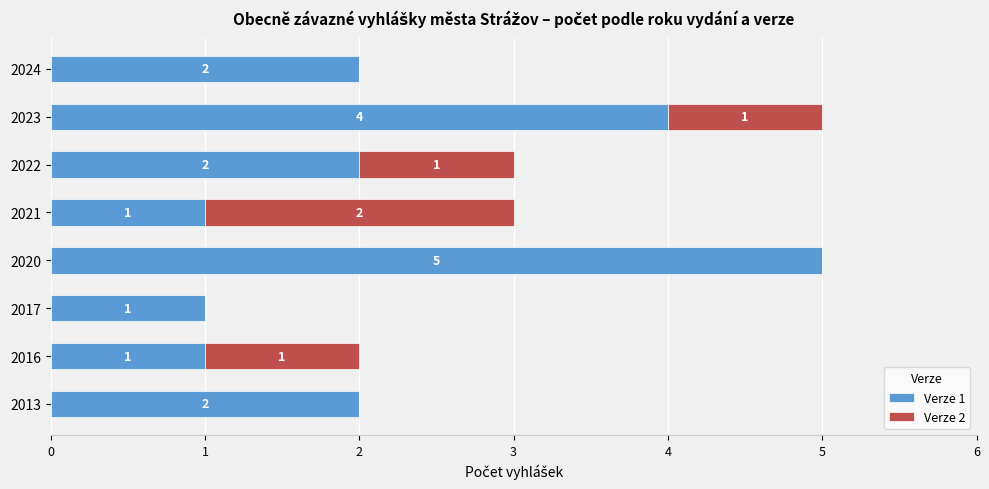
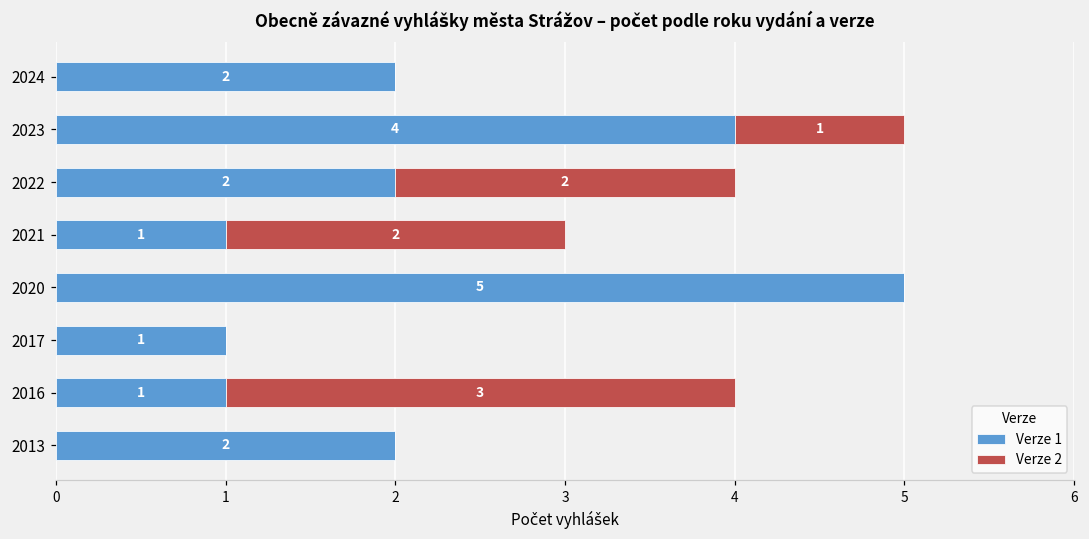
  {
    "Verze 1": {
      "2024": 2,
      "2023": 4,
      "2022": 2,
      "2021": 1,
      "2020": 5,
      "2017": 1,
      "2016": 1,
      "2013": 2
    },
    "Verze 2": {
      "2023": 1,
-     "2022": 1,
+     "2022": 2,
      "2021": 2,
-     "2016": 1
+     "2016": 3
    }
  }
